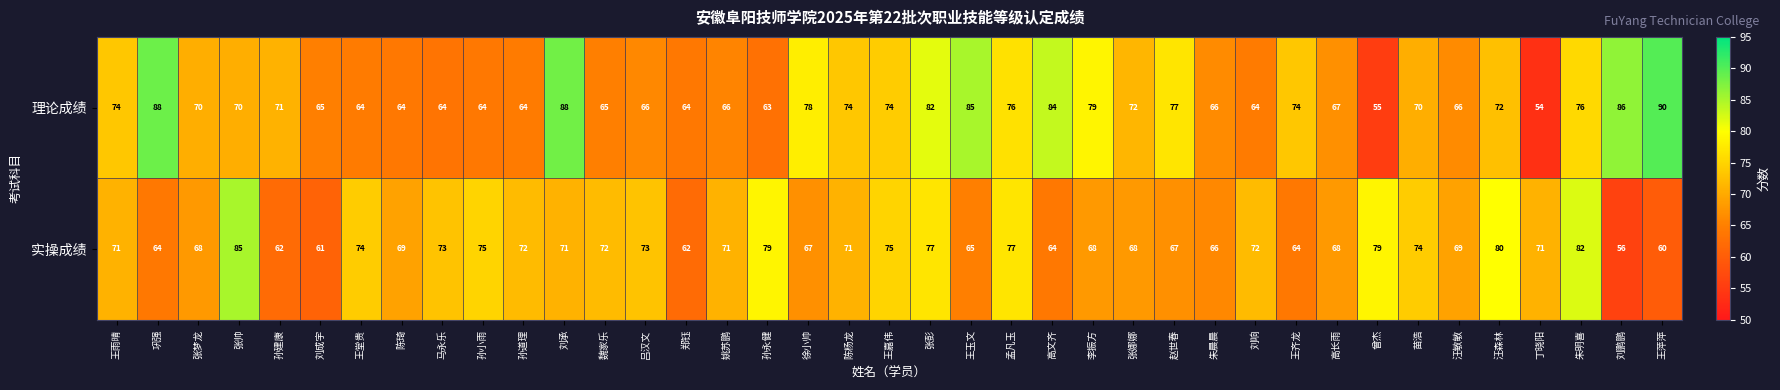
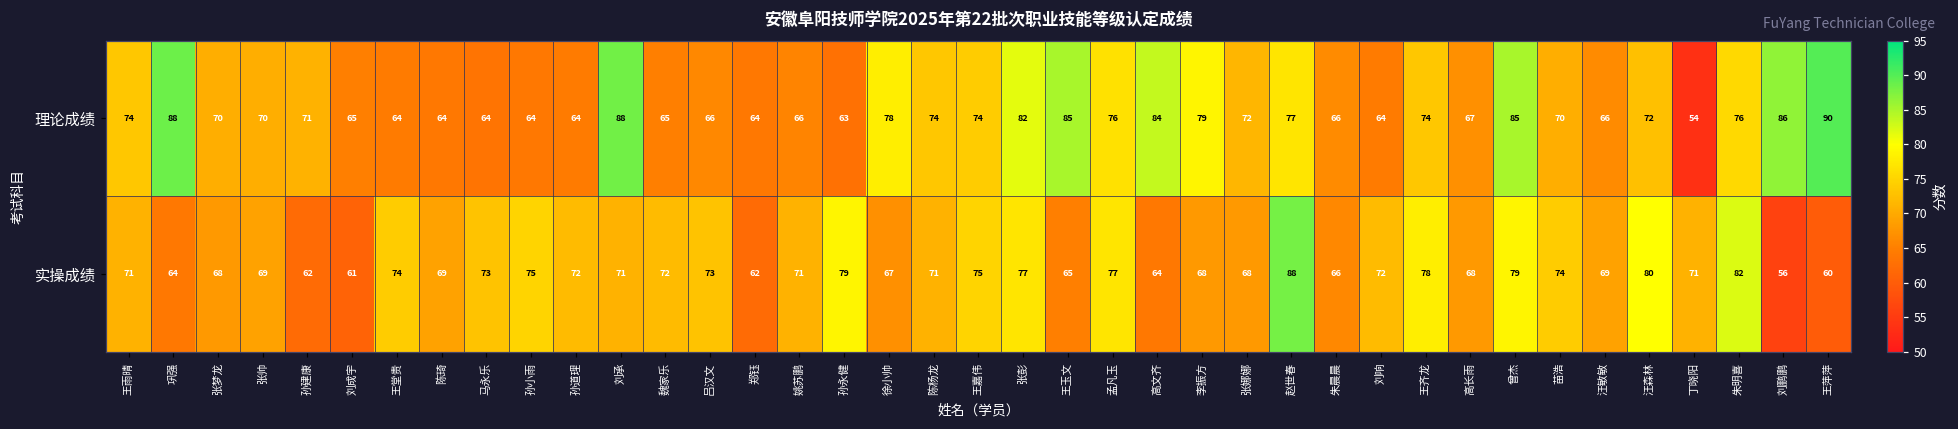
  {
    "理论成绩": {
      "王雨晴": 74,
      "巩强": 88,
      "张梦龙": 70,
      "张帅": 70,
      "孙建康": 71,
      "刘成宇": 65,
      "王堂贵": 64,
      "陈琦": 64,
      "马永乐": 64,
      "孙小雨": 64,
      "孙道理": 64,
      "刘承": 88,
      "魏家乐": 65,
      "吕汉文": 66,
      "郑钰": 64,
      "姚苏鹏": 66,
      "孙永健": 63,
      "徐小帅": 78,
      "陈杨龙": 74,
      "王嘉伟": 74,
      "张彭": 82,
      "王玉文": 85,
      "孟凡玉": 76,
      "高文齐": 84,
      "李振方": 79,
      "张娜娜": 72,
      "赵世春": 77,
      "朱晨晨": 66,
      "刘响": 64,
      "王齐龙": 74,
      "高长雨": 67,
-     "曾杰": 55,
+     "曾杰": 85,
      "苗浩": 70,
      "汪敏敏": 66,
      "汪森林": 72,
      "丁晓阳": 54,
      "朱明喜": 76,
      "刘鹏鹏": 86,
      "王萍萍": 90
    },
    "实操成绩": {
      "王雨晴": 71,
      "巩强": 64,
      "张梦龙": 68,
-     "张帅": 85,
+     "张帅": 69,
      "孙建康": 62,
      "刘成宇": 61,
      "王堂贵": 74,
      "陈琦": 69,
      "马永乐": 73,
      "孙小雨": 75,
      "孙道理": 72,
      "刘承": 71,
      "魏家乐": 72,
      "吕汉文": 73,
      "郑钰": 62,
      "姚苏鹏": 71,
      "孙永健": 79,
      "徐小帅": 67,
      "陈杨龙": 71,
      "王嘉伟": 75,
      "张彭": 77,
      "王玉文": 65,
      "孟凡玉": 77,
      "高文齐": 64,
      "李振方": 68,
      "张娜娜": 68,
-     "赵世春": 67,
+     "赵世春": 88,
      "朱晨晨": 66,
      "刘响": 72,
-     "王齐龙": 64,
+     "王齐龙": 78,
      "高长雨": 68,
      "曾杰": 79,
      "苗浩": 74,
      "汪敏敏": 69,
      "汪森林": 80,
      "丁晓阳": 71,
      "朱明喜": 82,
      "刘鹏鹏": 56,
      "王萍萍": 60
    }
  }
